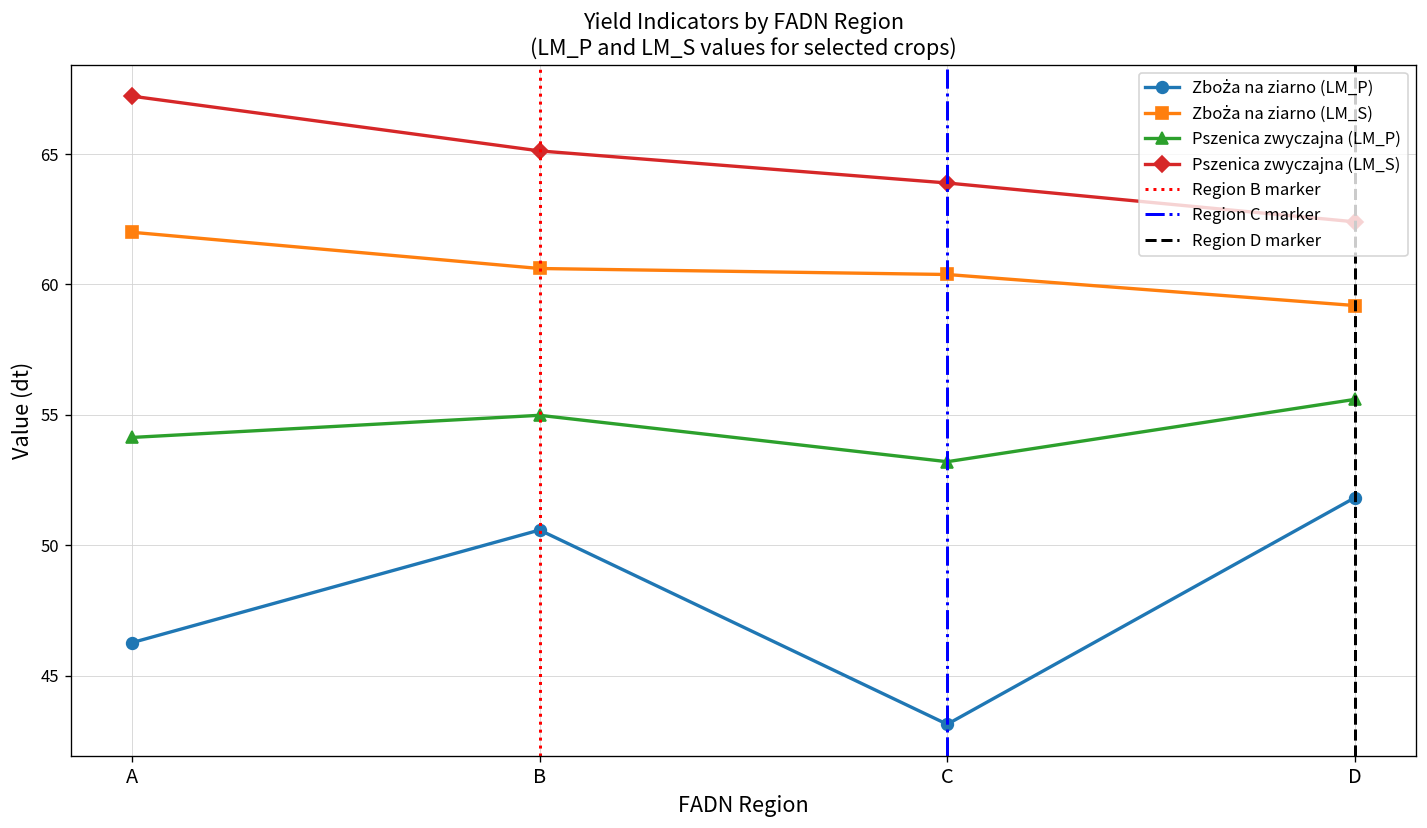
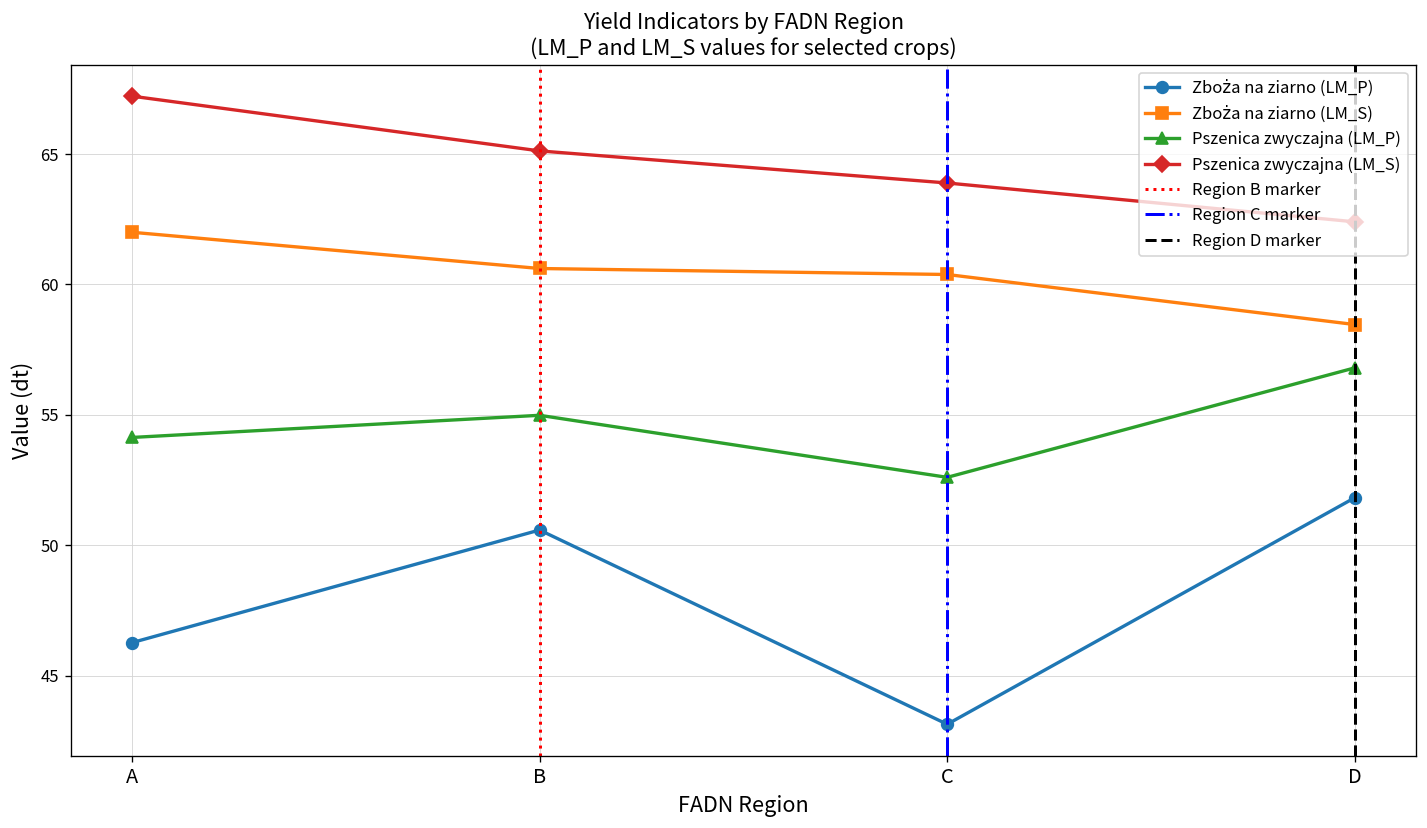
  {
    "Zboża na ziarno (LM_P)": {
      "A": 46.3,
      "B": 50.6,
      "C": 43.1,
      "D": 51.8
    },
    "Zboża na ziarno (LM_S)": {
      "A": 62.0,
      "B": 60.6,
      "C": 60.4,
-     "D": 59.2
+     "D": 58.5
    },
    "Pszenica zwyczajna (LM_P)": {
      "A": 54.1,
      "B": 55.0,
-     "C": 53.2,
-     "D": 55.6
+     "C": 52.6,
+     "D": 56.8
    },
    "Pszenica zwyczajna (LM_S)": {
      "A": 67.2,
      "B": 65.1,
      "C": 63.9
    }
  }
